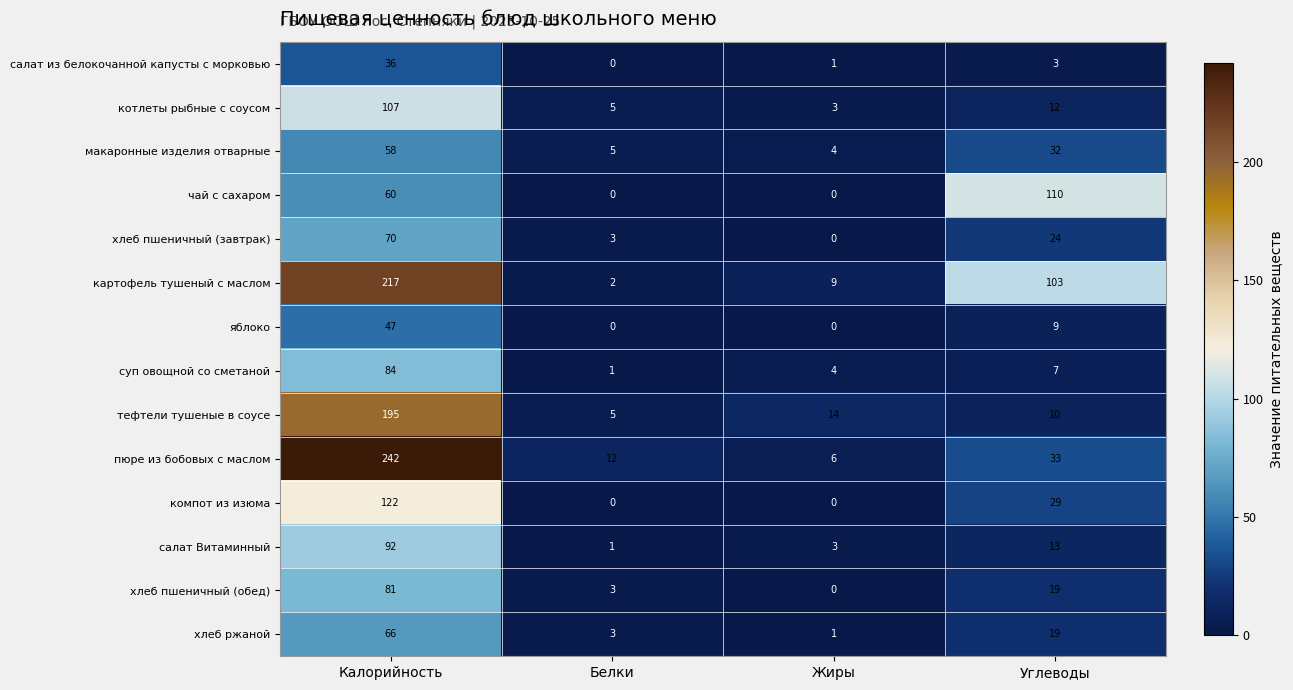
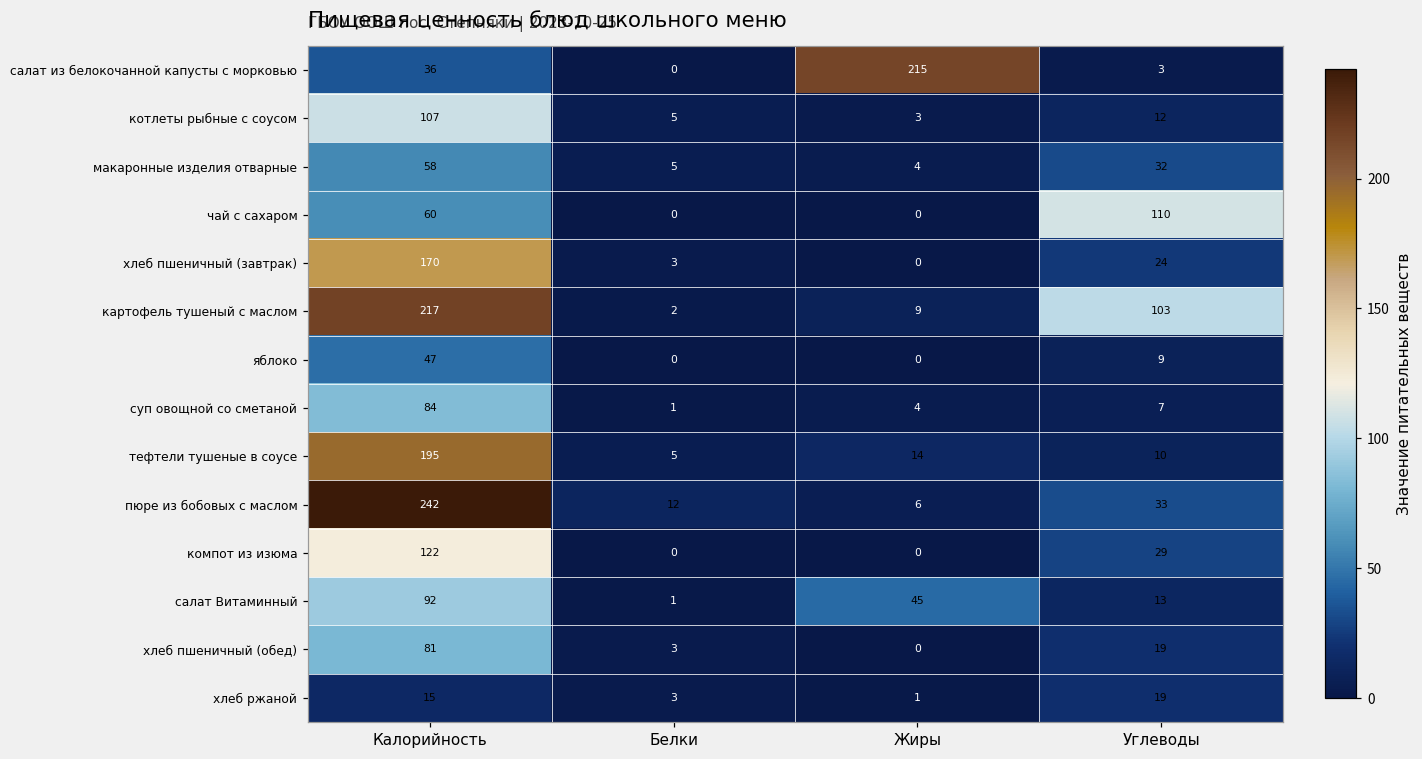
  {
    "салат из белокочанной капусты с морковью": {
      "Калорийность": 36,
      "Белки": 0,
-     "Жиры": 1,
+     "Жиры": 215,
      "Углеводы": 3
    },
    "котлеты рыбные с соусом": {
      "Калорийность": 107,
      "Белки": 5,
      "Жиры": 3,
      "Углеводы": 12
    },
    "макаронные изделия отварные": {
      "Калорийность": 58,
      "Белки": 5,
      "Жиры": 4,
      "Углеводы": 32
    },
    "чай с сахаром": {
      "Калорийность": 60,
      "Белки": 0,
      "Жиры": 0,
      "Углеводы": 110
    },
    "хлеб пшеничный (завтрак)": {
-     "Калорийность": 70,
+     "Калорийность": 170,
      "Белки": 3,
      "Жиры": 0,
      "Углеводы": 24
    },
    "картофель тушеный с маслом": {
      "Калорийность": 217,
      "Белки": 2,
      "Жиры": 9,
      "Углеводы": 103
    },
    "яблоко": {
      "Калорийность": 47,
      "Белки": 0,
      "Жиры": 0,
      "Углеводы": 9
    },
    "суп овощной со сметаной": {
      "Калорийность": 84,
      "Белки": 1,
      "Жиры": 4,
      "Углеводы": 7
    },
    "тефтели тушеные в соусе": {
      "Калорийность": 195,
      "Белки": 5,
      "Жиры": 14,
      "Углеводы": 10
    },
    "пюре из бобовых с маслом": {
      "Калорийность": 242,
      "Белки": 12,
      "Жиры": 6,
      "Углеводы": 33
    },
    "компот из изюма": {
      "Калорийность": 122,
      "Белки": 0,
      "Жиры": 0,
      "Углеводы": 29
    },
    "салат Витаминный": {
      "Калорийность": 92,
      "Белки": 1,
-     "Жиры": 3,
+     "Жиры": 45,
      "Углеводы": 13
    },
    "хлеб пшеничный (обед)": {
      "Калорийность": 81,
      "Белки": 3,
      "Жиры": 0,
      "Углеводы": 19
    },
    "хлеб ржаной": {
-     "Калорийность": 66,
+     "Калорийность": 15,
      "Белки": 3,
      "Жиры": 1,
      "Углеводы": 19
    }
  }
